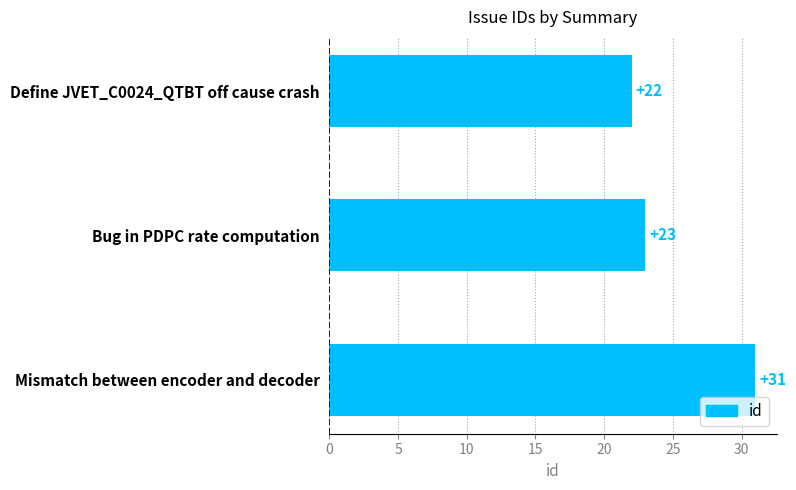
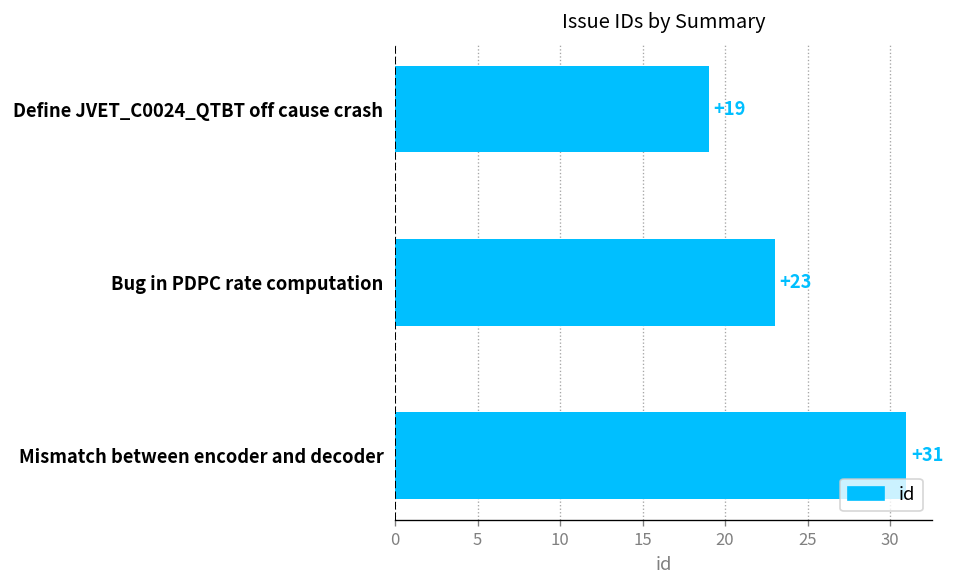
  {
-   "Define JVET_C0024_QTBT off cause crash": "+22",
+   "Define JVET_C0024_QTBT off cause crash": "+19",
    "Bug in PDPC rate computation": "+23",
    "Mismatch between encoder and decoder": "+31"
  }
